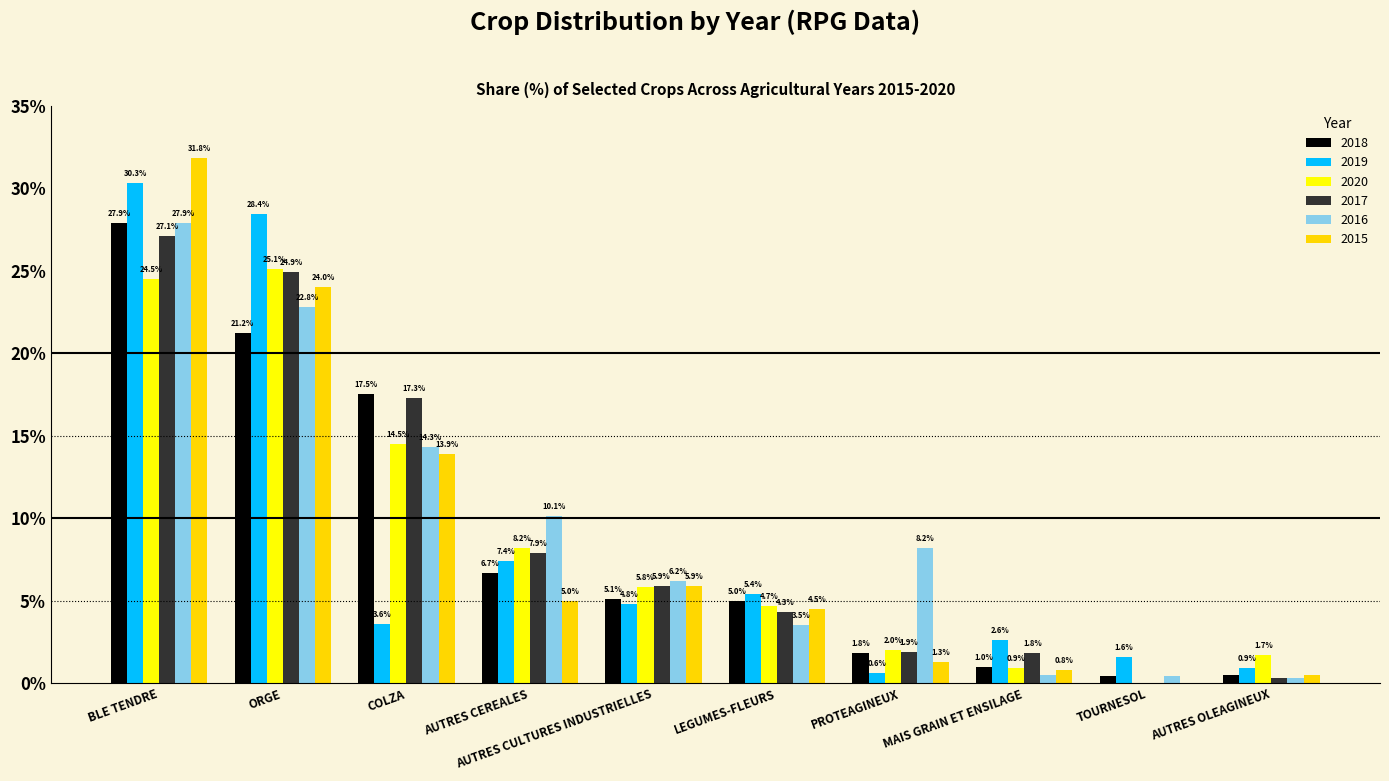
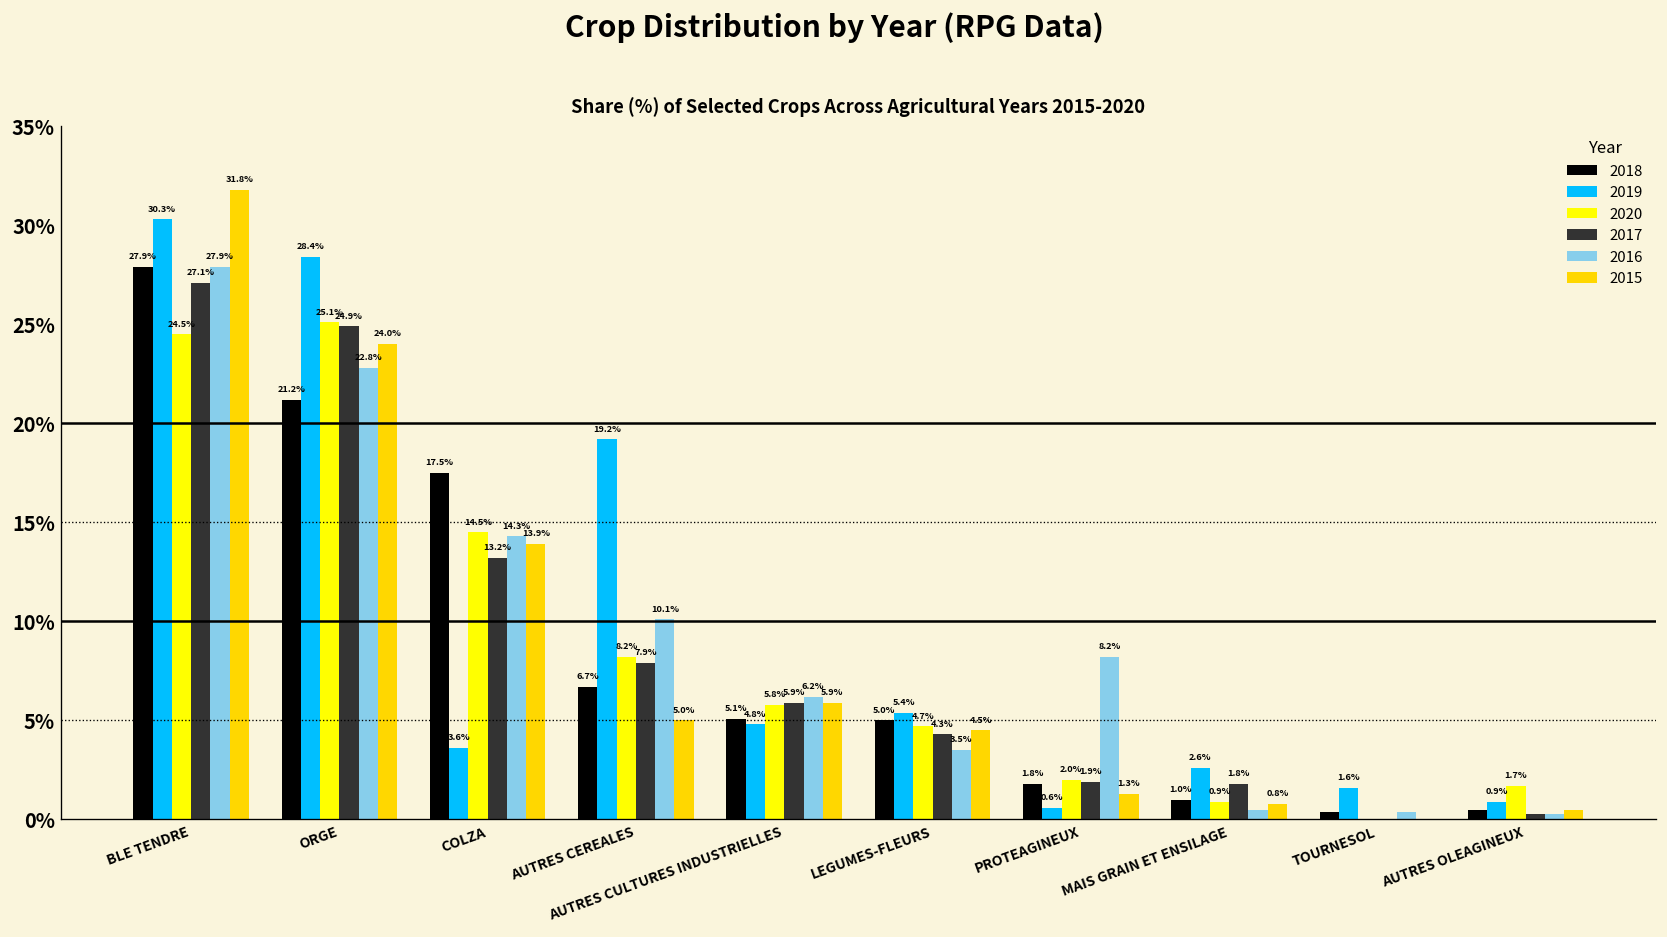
  {
    "2018": {
      "BLE TENDRE": "27.9%",
      "ORGE": "21.2%",
      "COLZA": "17.5%",
      "AUTRES CEREALES": "6.7%",
      "AUTRES CULTURES INDUSTRIELLES": "5.1%",
      "LEGUMES-FLEURS": "5.0%",
      "PROTEAGINEUX": "1.8%",
      "MAIS GRAIN ET ENSILAGE": "1.0%"
    },
    "2019": {
      "BLE TENDRE": "30.3%",
      "ORGE": "28.4%",
      "COLZA": "3.6%",
-     "AUTRES CEREALES": "7.4%",
+     "AUTRES CEREALES": "19.2%",
      "AUTRES CULTURES INDUSTRIELLES": "4.8%",
      "LEGUMES-FLEURS": "5.4%",
      "PROTEAGINEUX": "0.6%",
      "MAIS GRAIN ET ENSILAGE": "2.6%",
      "TOURNESOL": "1.6%",
      "AUTRES OLEAGINEUX": "0.9%"
    },
    "2017": {
      "BLE TENDRE": "27.1%",
-     "COLZA": "17.3%",
+     "COLZA": "13.2%",
      "AUTRES CEREALES": "7.9%",
      "AUTRES CULTURES INDUSTRIELLES": "5.9%",
      "LEGUMES-FLEURS": "4.3%",
      "PROTEAGINEUX": "1.9%",
      "MAIS GRAIN ET ENSILAGE": "1.8%"
    },
    "2016": {
      "BLE TENDRE": "27.9%",
      "ORGE": "22.8%",
      "COLZA": "14.3%",
      "AUTRES CEREALES": "10.1%",
      "AUTRES CULTURES INDUSTRIELLES": "6.2%",
      "LEGUMES-FLEURS": "3.5%",
      "PROTEAGINEUX": "8.2%"
    }
  }
